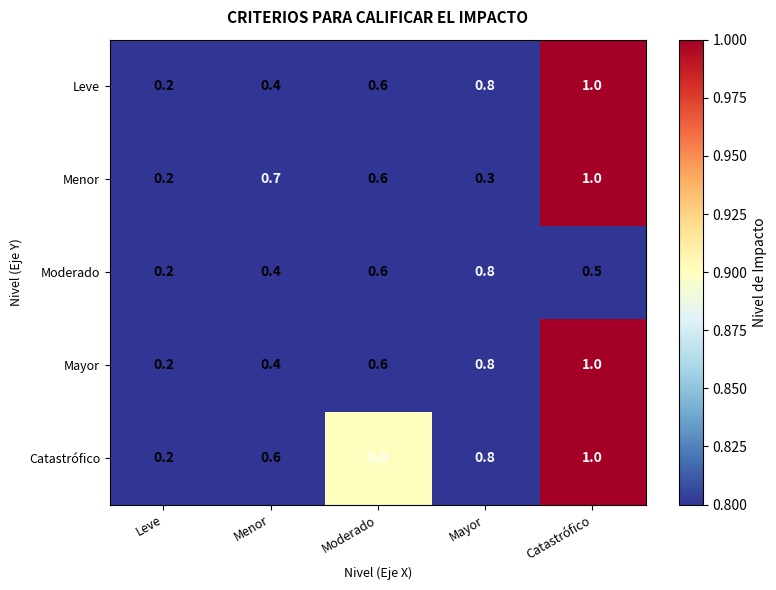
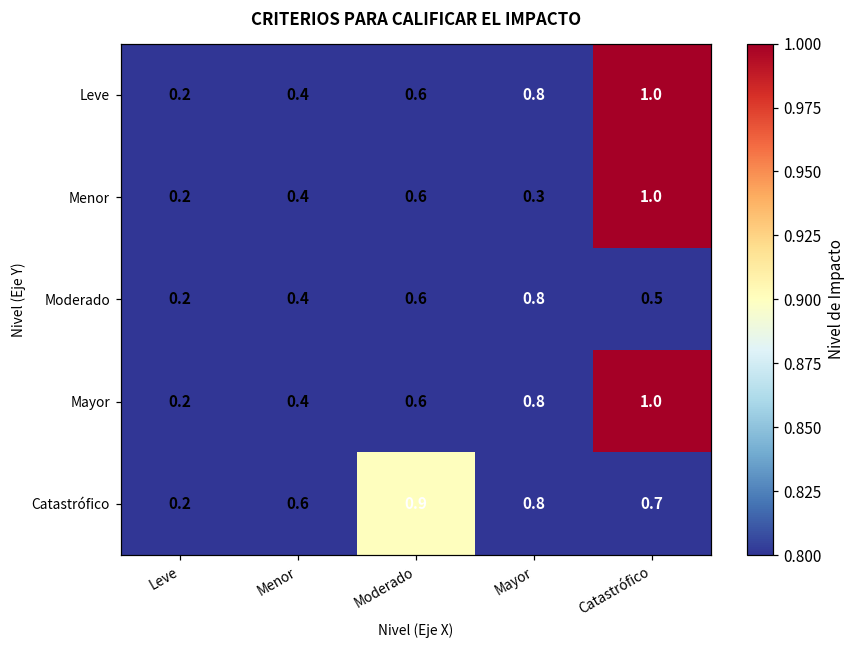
  {
    "Leve": {
      "Leve": 0.2,
      "Menor": 0.4,
      "Moderado": 0.6,
      "Mayor": 0.8,
      "Catastrófico": 1.0
    },
    "Menor": {
      "Leve": 0.2,
-     "Menor": 0.7,
+     "Menor": 0.4,
      "Moderado": 0.6,
      "Mayor": 0.3,
      "Catastrófico": 1.0
    },
    "Moderado": {
      "Leve": 0.2,
      "Menor": 0.4,
      "Moderado": 0.6,
      "Mayor": 0.8,
      "Catastrófico": 0.5
    },
    "Mayor": {
      "Leve": 0.2,
      "Menor": 0.4,
      "Moderado": 0.6,
      "Mayor": 0.8,
      "Catastrófico": 1.0
    },
    "Catastrófico": {
      "Leve": 0.2,
      "Menor": 0.6,
      "Moderado": 0.9,
      "Mayor": 0.8,
-     "Catastrófico": 1.0
+     "Catastrófico": 0.7
    }
  }
